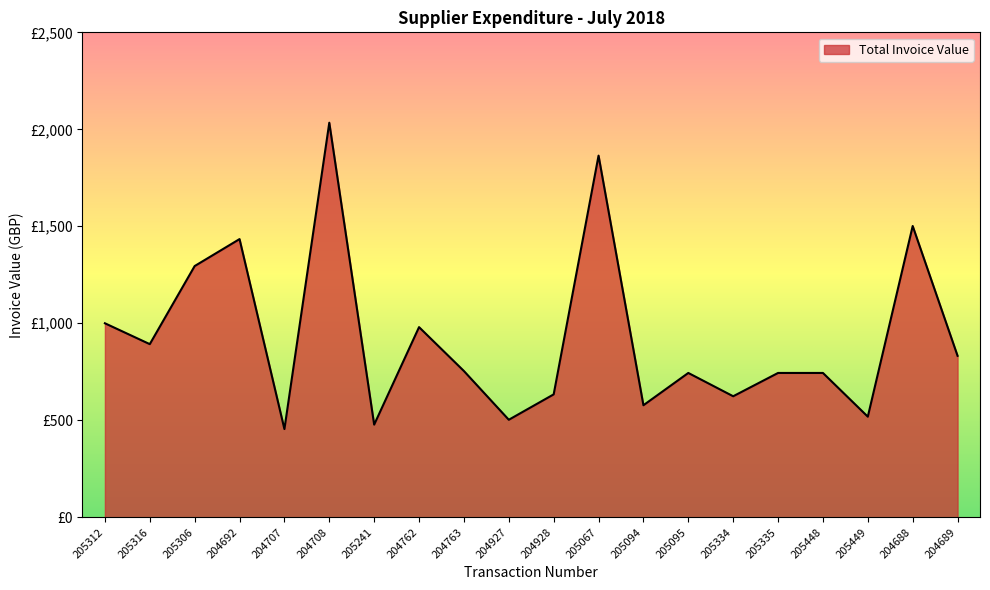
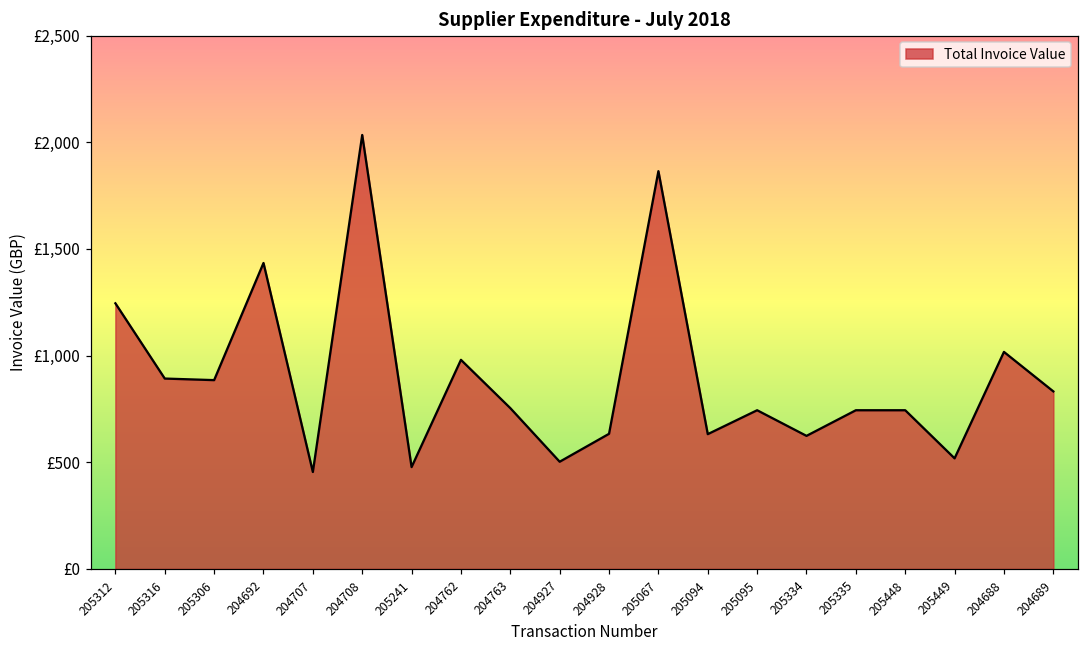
  {
-   "205312": "£1,000",
+   "205312": "£1,250",
    "205316": "£890",
-   "205306": "£1,300",
+   "205306": "£890",
    "204692": "£1,430",
    "204707": "£450",
    "204708": "£2,030",
    "205241": "£480",
    "204762": "£980",
    "204763": "£750",
    "204927": "£500",
    "204928": "£630",
    "205067": "£1,860",
-   "205094": "£580",
+   "205094": "£630",
    "205095": "£740",
    "205334": "£620",
    "205335": "£740",
    "205448": "£740",
    "205449": "£520",
-   "204688": "£1,500",
+   "204688": "£1,020",
    "204689": "£830"
  }
